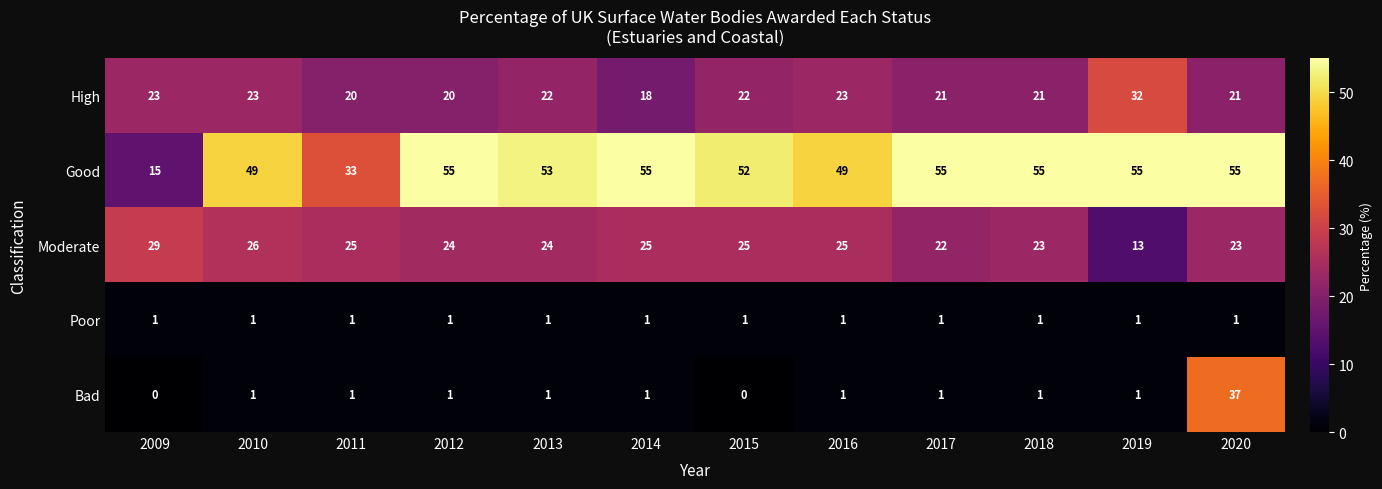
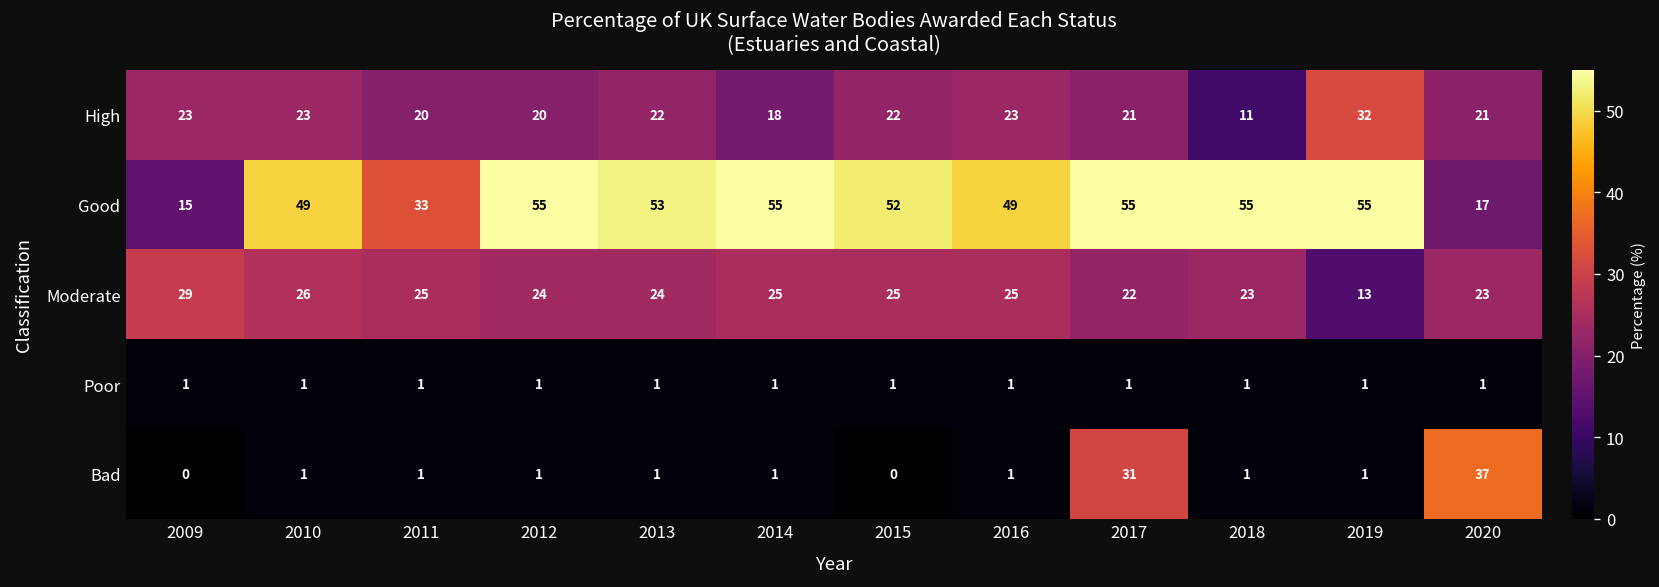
  {
    "High": {
      "2009": 23,
      "2010": 23,
      "2011": 20,
      "2012": 20,
      "2013": 22,
      "2014": 18,
      "2015": 22,
      "2016": 23,
      "2017": 21,
-     "2018": 21,
+     "2018": 11,
      "2019": 32,
      "2020": 21
    },
    "Good": {
      "2009": 15,
      "2010": 49,
      "2011": 33,
      "2012": 55,
      "2013": 53,
      "2014": 55,
      "2015": 52,
      "2016": 49,
      "2017": 55,
      "2018": 55,
      "2019": 55,
-     "2020": 55
+     "2020": 17
    },
    "Moderate": {
      "2009": 29,
      "2010": 26,
      "2011": 25,
      "2012": 24,
      "2013": 24,
      "2014": 25,
      "2015": 25,
      "2016": 25,
      "2017": 22,
      "2018": 23,
      "2019": 13,
      "2020": 23
    },
    "Poor": {
      "2009": 1,
      "2010": 1,
      "2011": 1,
      "2012": 1,
      "2013": 1,
      "2014": 1,
      "2015": 1,
      "2016": 1,
      "2017": 1,
      "2018": 1,
      "2019": 1,
      "2020": 1
    },
    "Bad": {
      "2009": 0,
      "2010": 1,
      "2011": 1,
      "2012": 1,
      "2013": 1,
      "2014": 1,
      "2015": 0,
      "2016": 1,
-     "2017": 1,
+     "2017": 31,
      "2018": 1,
      "2019": 1,
      "2020": 37
    }
  }
